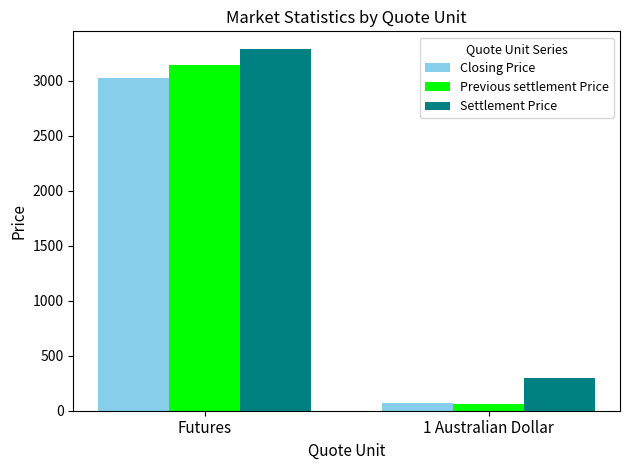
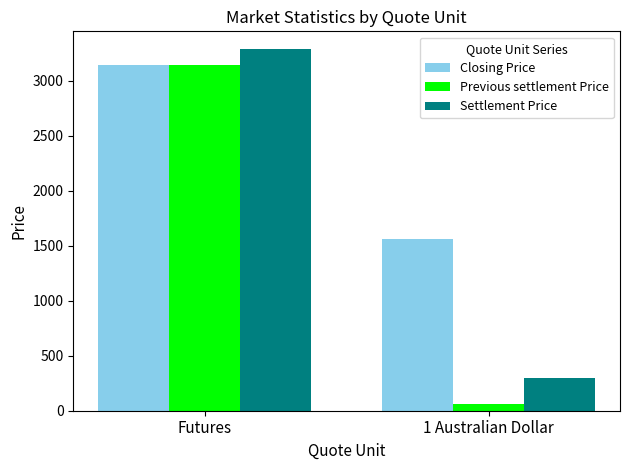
  {
    "Closing Price": {
-     "Futures": 3030,
-     "1 Australian Dollar": 70
+     "Futures": 3150,
+     "1 Australian Dollar": 1560
    },
    "Previous settlement Price": {
      "Futures": 3140,
      "1 Australian Dollar": 60
    },
    "Settlement Price": {
      "Futures": 3290,
      "1 Australian Dollar": 290
    }
  }
